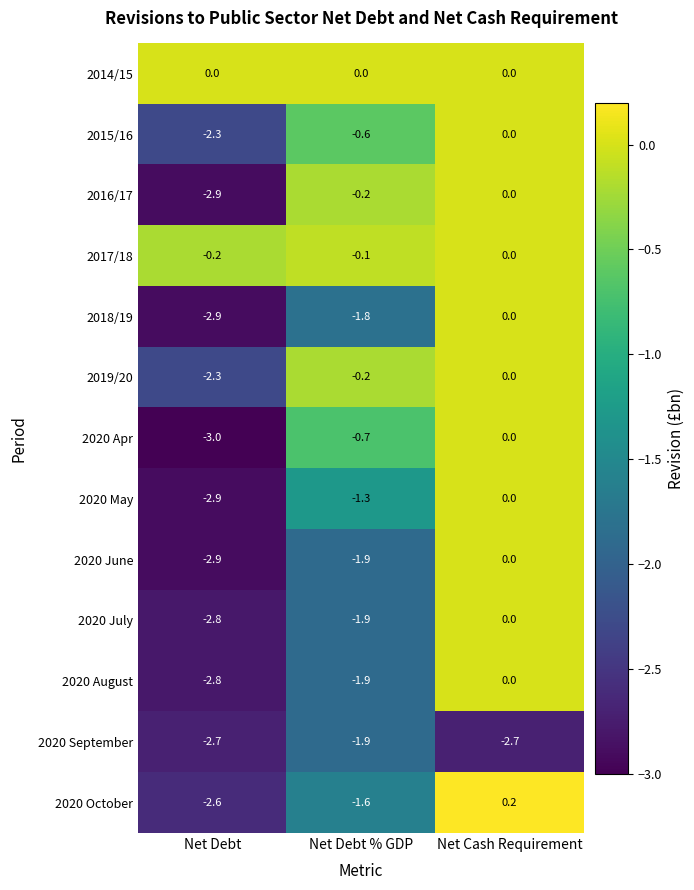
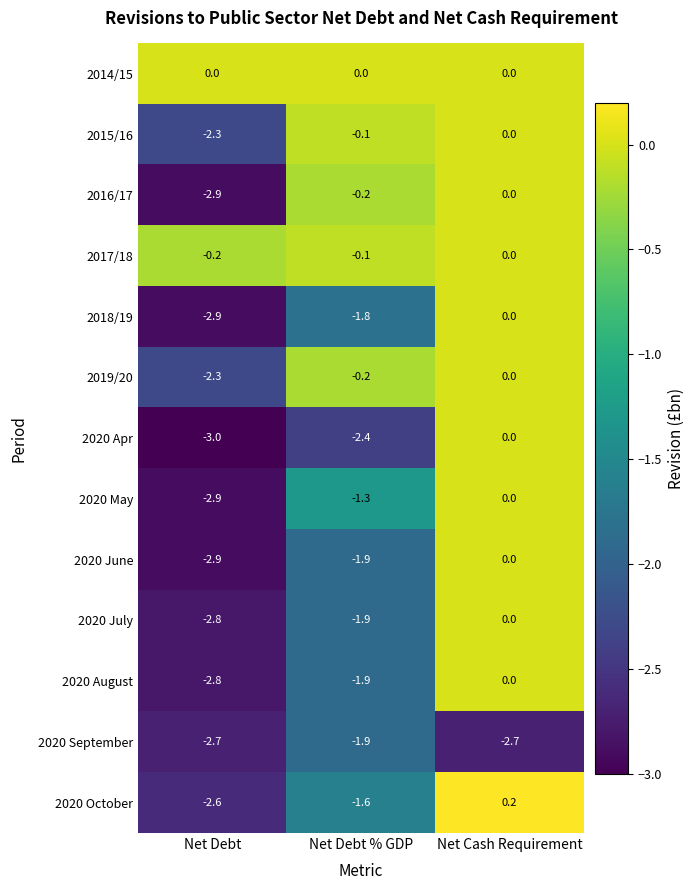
  {
    "2014/15": {
      "Net Debt": 0.0,
      "Net Debt % GDP": 0.0,
      "Net Cash Requirement": 0.0
    },
    "2015/16": {
      "Net Debt": -2.3,
-     "Net Debt % GDP": -0.6,
+     "Net Debt % GDP": -0.1,
      "Net Cash Requirement": 0.0
    },
    "2016/17": {
      "Net Debt": -2.9,
      "Net Debt % GDP": -0.2,
      "Net Cash Requirement": 0.0
    },
    "2017/18": {
      "Net Debt": -0.2,
      "Net Debt % GDP": -0.1,
      "Net Cash Requirement": 0.0
    },
    "2018/19": {
      "Net Debt": -2.9,
      "Net Debt % GDP": -1.8,
      "Net Cash Requirement": 0.0
    },
    "2019/20": {
      "Net Debt": -2.3,
      "Net Debt % GDP": -0.2,
      "Net Cash Requirement": 0.0
    },
    "2020 Apr": {
      "Net Debt": -3.0,
-     "Net Debt % GDP": -0.7,
+     "Net Debt % GDP": -2.4,
      "Net Cash Requirement": 0.0
    },
    "2020 May": {
      "Net Debt": -2.9,
      "Net Debt % GDP": -1.3,
      "Net Cash Requirement": 0.0
    },
    "2020 June": {
      "Net Debt": -2.9,
      "Net Debt % GDP": -1.9,
      "Net Cash Requirement": 0.0
    },
    "2020 July": {
      "Net Debt": -2.8,
      "Net Debt % GDP": -1.9,
      "Net Cash Requirement": 0.0
    },
    "2020 August": {
      "Net Debt": -2.8,
      "Net Debt % GDP": -1.9,
      "Net Cash Requirement": 0.0
    },
    "2020 September": {
      "Net Debt": -2.7,
      "Net Debt % GDP": -1.9,
      "Net Cash Requirement": -2.7
    },
    "2020 October": {
      "Net Debt": -2.6,
      "Net Debt % GDP": -1.6,
      "Net Cash Requirement": 0.2
    }
  }
